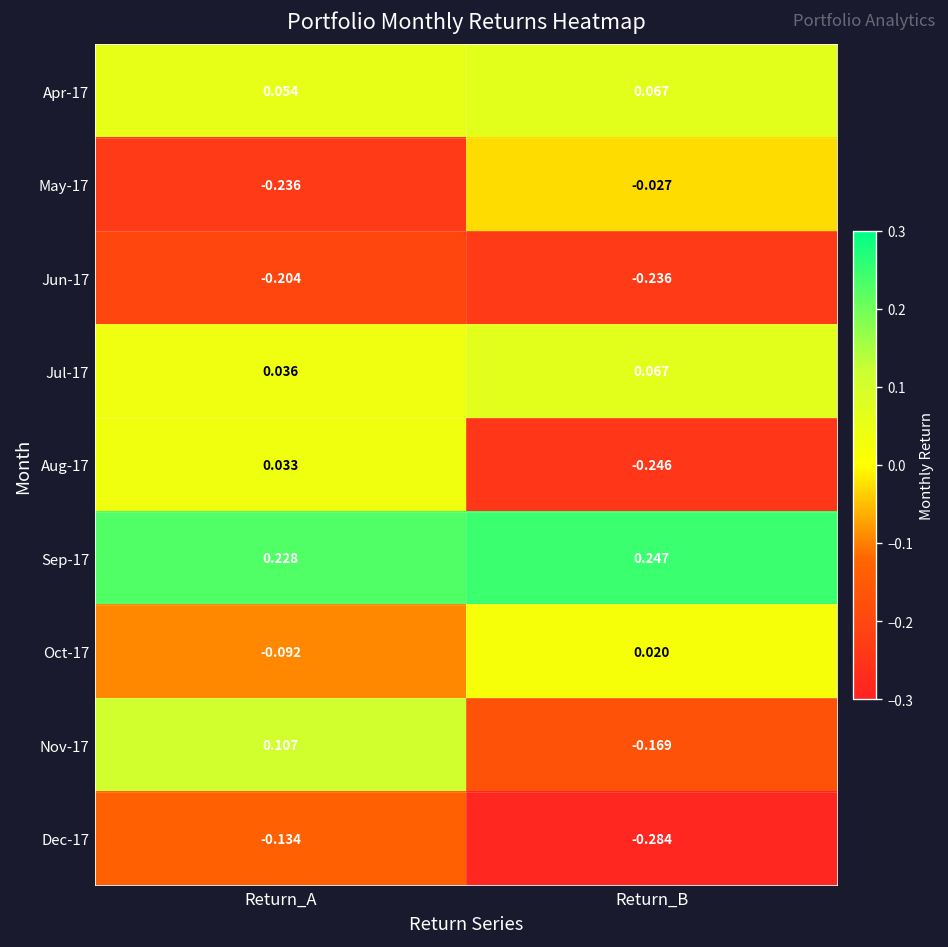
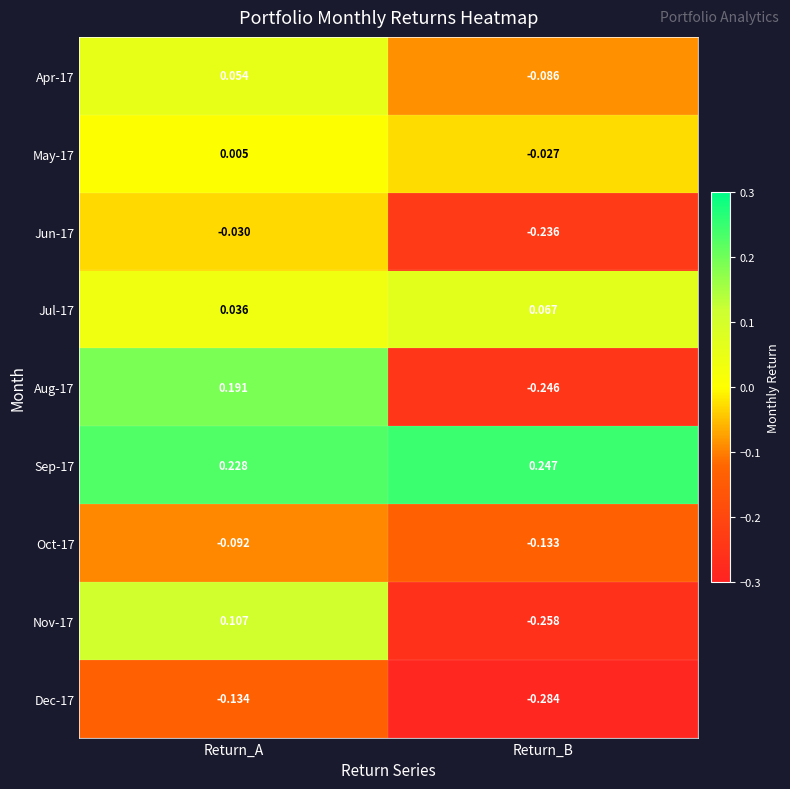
  {
    "Apr-17": {
      "Return_A": 0.054,
-     "Return_B": 0.067
+     "Return_B": -0.086
    },
    "May-17": {
-     "Return_A": -0.236,
+     "Return_A": 0.005,
      "Return_B": -0.027
    },
    "Jun-17": {
-     "Return_A": -0.204,
+     "Return_A": -0.030,
      "Return_B": -0.236
    },
    "Jul-17": {
      "Return_A": 0.036,
      "Return_B": 0.067
    },
    "Aug-17": {
-     "Return_A": 0.033,
+     "Return_A": 0.191,
      "Return_B": -0.246
    },
    "Sep-17": {
      "Return_A": 0.228,
      "Return_B": 0.247
    },
    "Oct-17": {
      "Return_A": -0.092,
-     "Return_B": 0.020
+     "Return_B": -0.133
    },
    "Nov-17": {
      "Return_A": 0.107,
-     "Return_B": -0.169
+     "Return_B": -0.258
    },
    "Dec-17": {
      "Return_A": -0.134,
      "Return_B": -0.284
    }
  }
